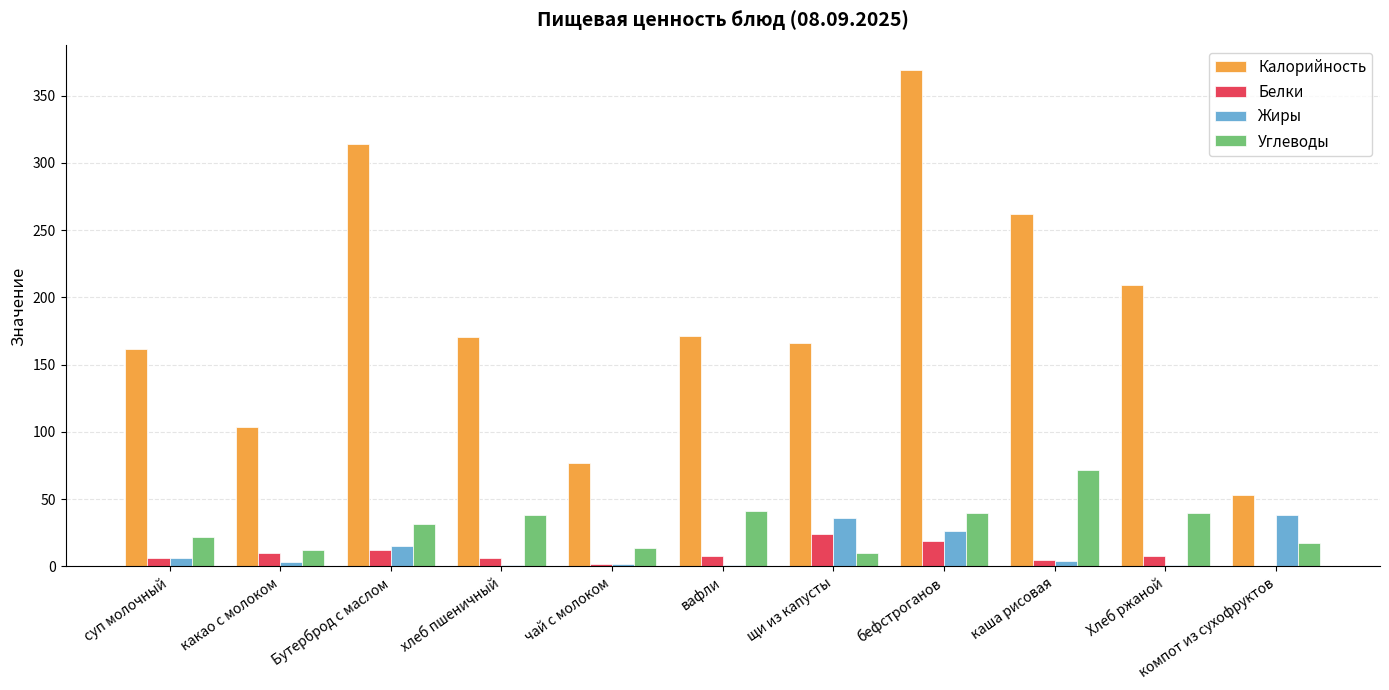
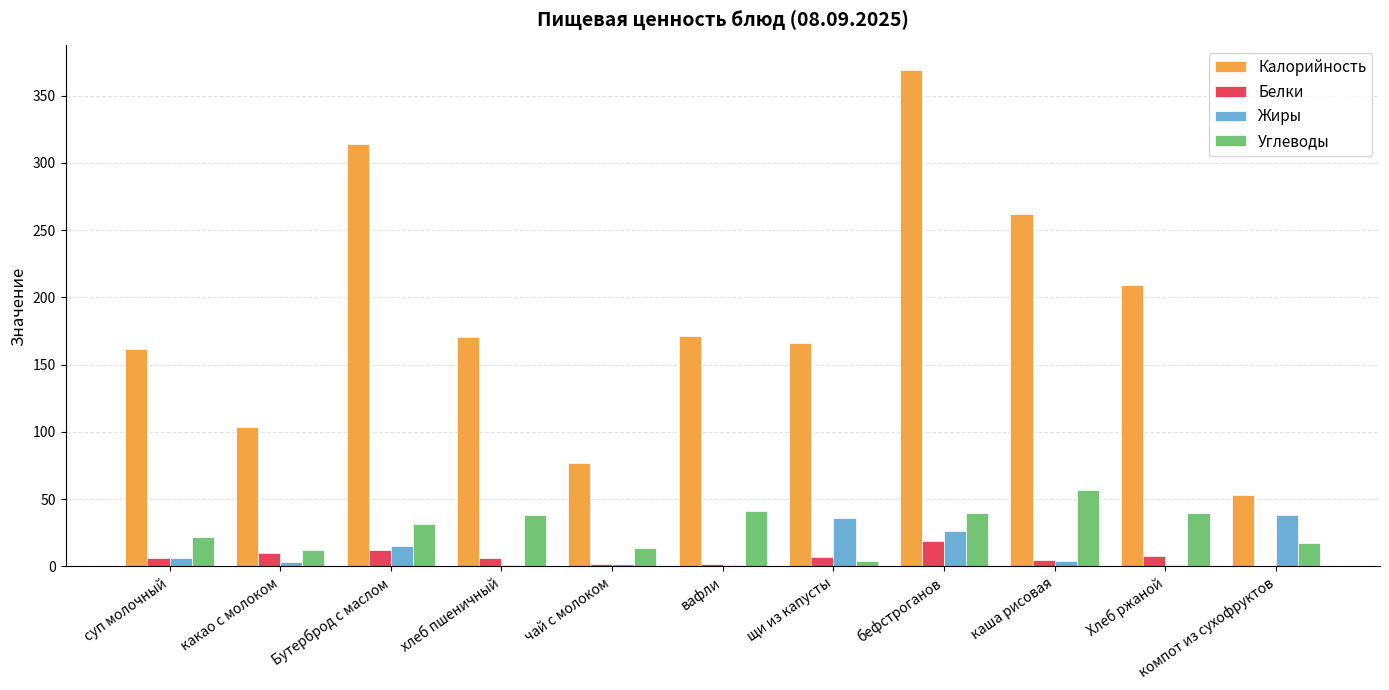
  {
    "Калорийность": {
      "суп молочный": 162,
      "какао с молоком": 104,
      "Бутерброд с маслом": 314,
      "хлеб пшеничный": 171,
      "чай с молоком": 77,
      "вафли": 171,
      "щи из капусты": 166,
      "бефстроганов": 369,
      "каша рисовая": 262,
      "Хлеб ржаной": 209,
      "компот из сухофруктов": 53
    },
    "Белки": {
      "суп молочный": 6,
      "какао с молоком": 10,
      "Бутерброд с маслом": 12,
      "хлеб пшеничный": 6,
      "чай с молоком": 2,
-     "вафли": 8,
-     "щи из капусты": 24,
+     "вафли": 2,
+     "щи из капусты": 7,
      "бефстроганов": 19,
      "каша рисовая": 5,
      "Хлеб ржаной": 8,
      "компот из сухофруктов": 0
    },
    "Жиры": {
      "суп молочный": 6,
      "какао с молоком": 3,
      "Бутерброд с маслом": 15,
      "чай с молоком": 2,
      "щи из капусты": 36,
      "бефстроганов": 26,
      "каша рисовая": 4,
      "компот из сухофруктов": 38
    },
    "Углеводы": {
      "суп молочный": 22,
      "какао с молоком": 12,
      "Бутерброд с маслом": 31,
      "хлеб пшеничный": 38,
      "чай с молоком": 14,
      "вафли": 41,
-     "щи из капусты": 10,
+     "щи из капусты": 4,
      "бефстроганов": 40,
-     "каша рисовая": 72,
+     "каша рисовая": 57,
      "Хлеб ржаной": 40,
      "компот из сухофруктов": 17
    }
  }
